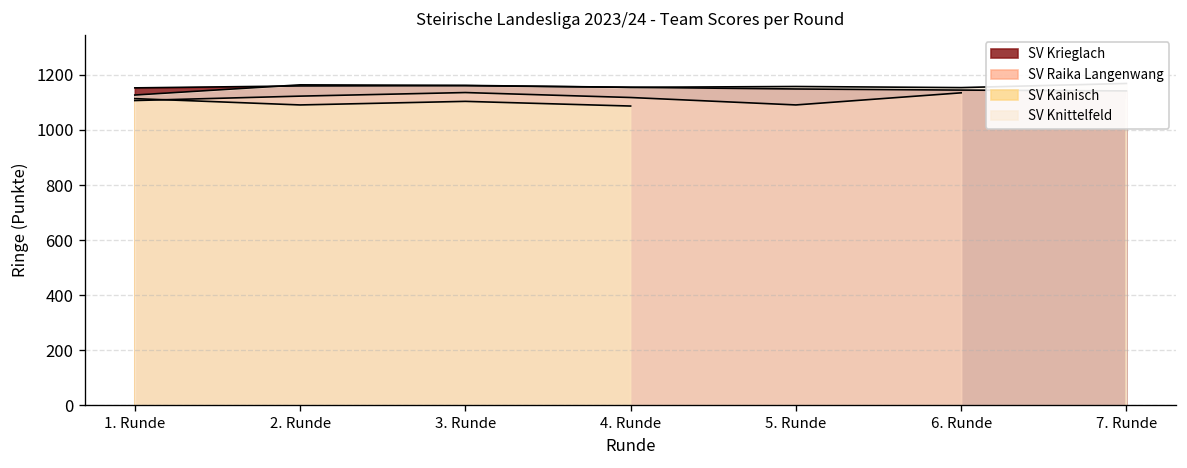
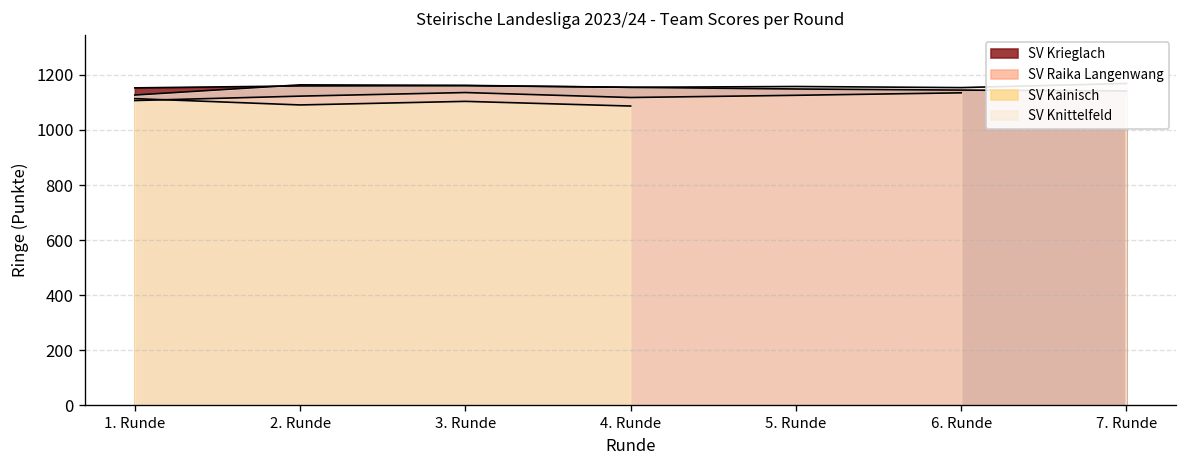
  {
    "SV Krieglach": {
      "1. Runde": 1150
    },
    "SV Raika Langenwang": {
      "2. Runde": 1120,
      "3. Runde": 1140,
      "4. Runde": 1120,
-     "5. Runde": 1090
+     "5. Runde": 1130
    },
    "SV Knittelfeld": {
      "1. Runde": 1130
    }
  }
